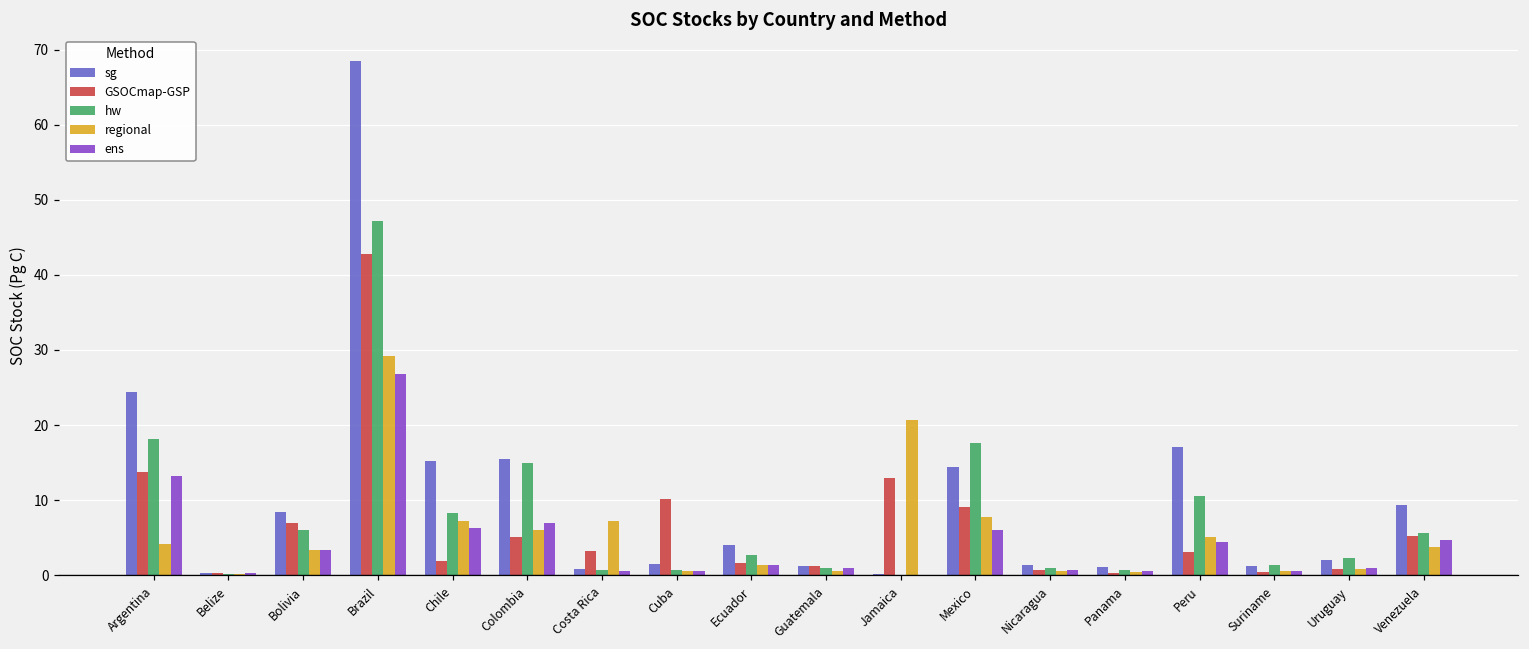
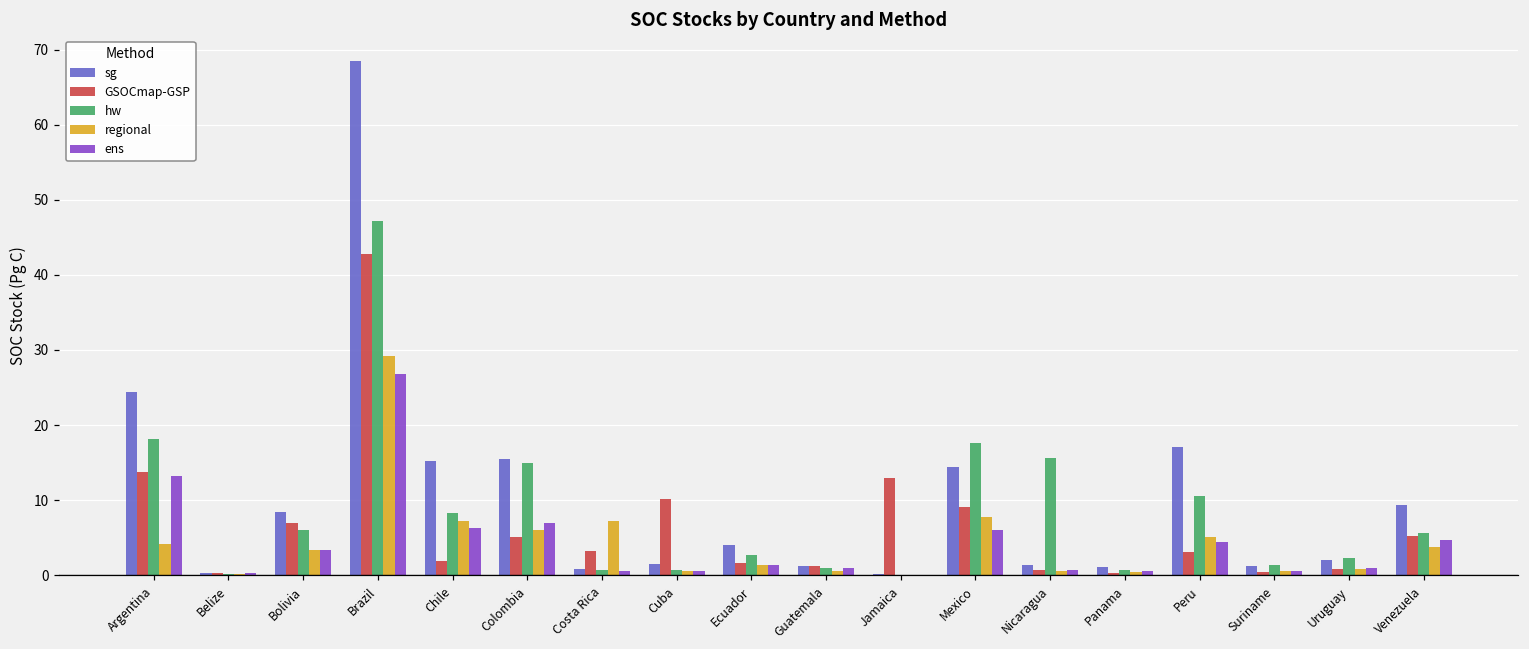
  {
    "GSOCmap-GSP": {
      "Argentina": 14,
      "Bolivia": 7,
      "Brazil": 43,
      "Chile": 2,
      "Colombia": 5,
      "Costa Rica": 3,
      "Cuba": 10,
      "Ecuador": 2,
      "Guatemala": 1,
      "Jamaica": 13,
      "Mexico": 9,
      "Nicaragua": 1,
      "Peru": 3,
      "Suriname": 0,
      "Uruguay": 1,
      "Venezuela": 5
    },
    "hw": {
      "Argentina": 18,
      "Bolivia": 6,
      "Brazil": 47,
      "Chile": 8,
      "Colombia": 15,
      "Costa Rica": 1,
      "Cuba": 1,
      "Ecuador": 3,
      "Guatemala": 1,
      "Mexico": 18,
-     "Nicaragua": 1,
+     "Nicaragua": 16,
      "Panama": 1,
      "Peru": 11,
      "Suriname": 1,
      "Uruguay": 2,
      "Venezuela": 6
    },
    "regional": {
      "Argentina": 4,
      "Bolivia": 3,
      "Brazil": 29,
      "Chile": 7,
      "Colombia": 6,
      "Costa Rica": 7,
      "Cuba": 1,
      "Ecuador": 1,
      "Guatemala": 1,
-     "Jamaica": 21,
+     "Jamaica": 0,
      "Mexico": 8,
      "Nicaragua": 1,
      "Panama": 0,
      "Peru": 5,
      "Suriname": 1,
      "Uruguay": 1,
      "Venezuela": 4
    }
  }
